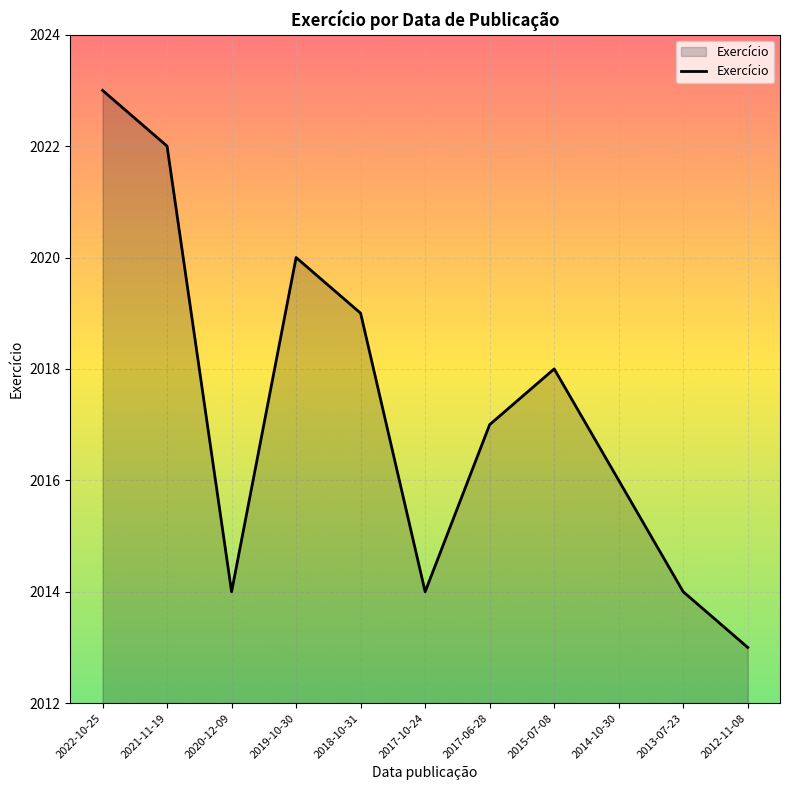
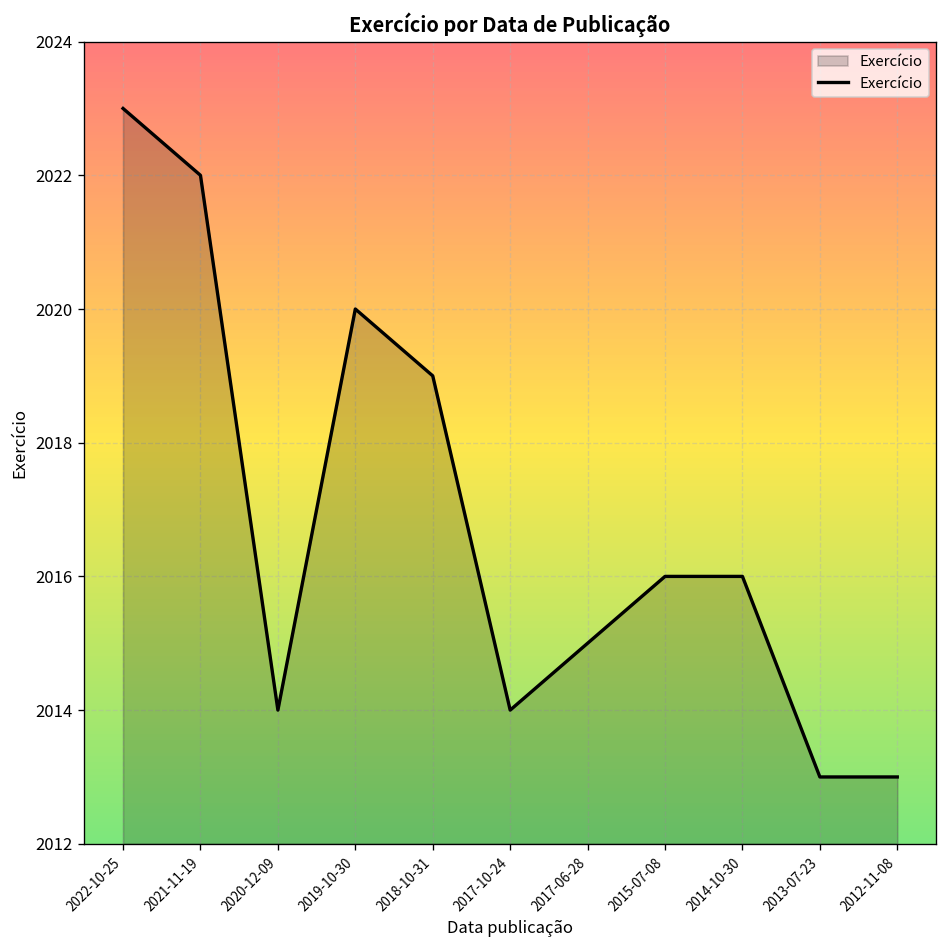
  {
    "2022-10-25": 2023,
    "2021-11-19": 2022,
    "2020-12-09": 2014,
    "2019-10-30": 2020,
    "2018-10-31": 2019,
    "2017-10-24": 2014,
-   "2017-06-28": 2017,
-   "2015-07-08": 2018,
+   "2017-06-28": 2015,
+   "2015-07-08": 2016,
    "2014-10-30": 2016,
-   "2013-07-23": 2014,
+   "2013-07-23": 2013,
    "2012-11-08": 2013
  }
